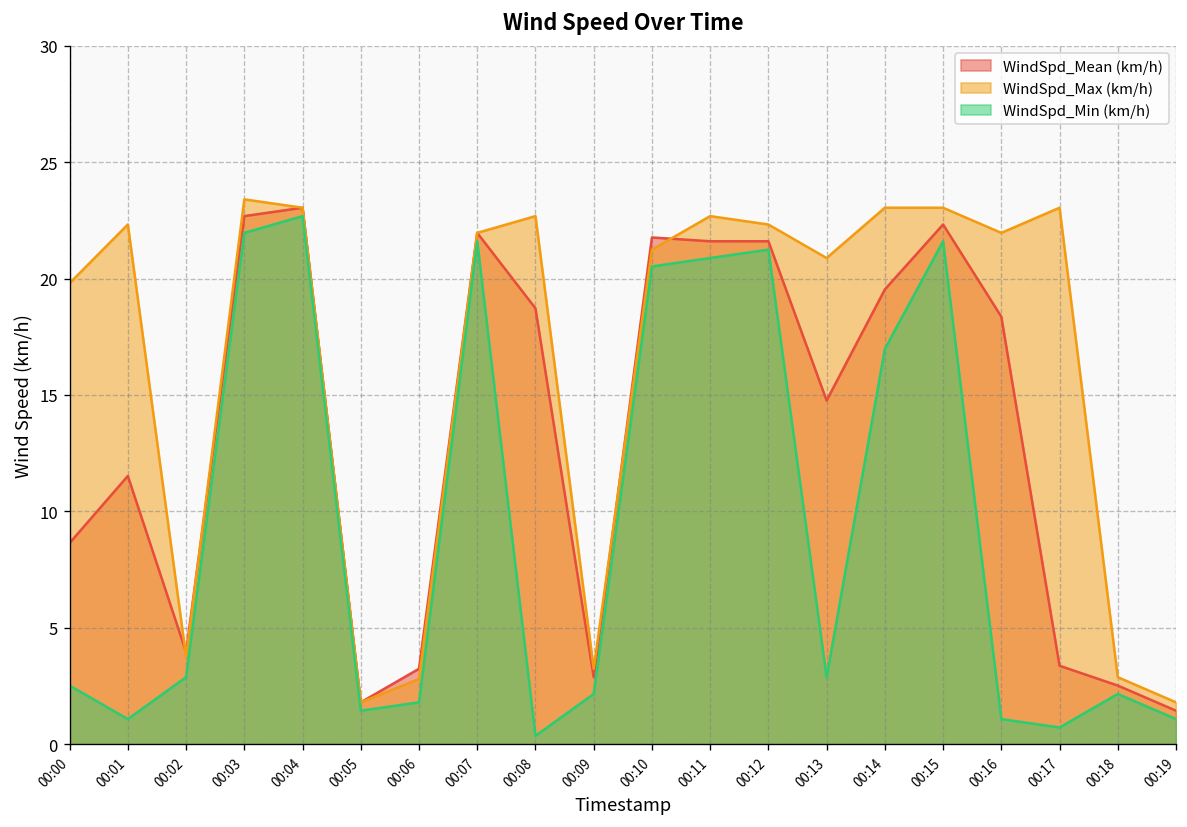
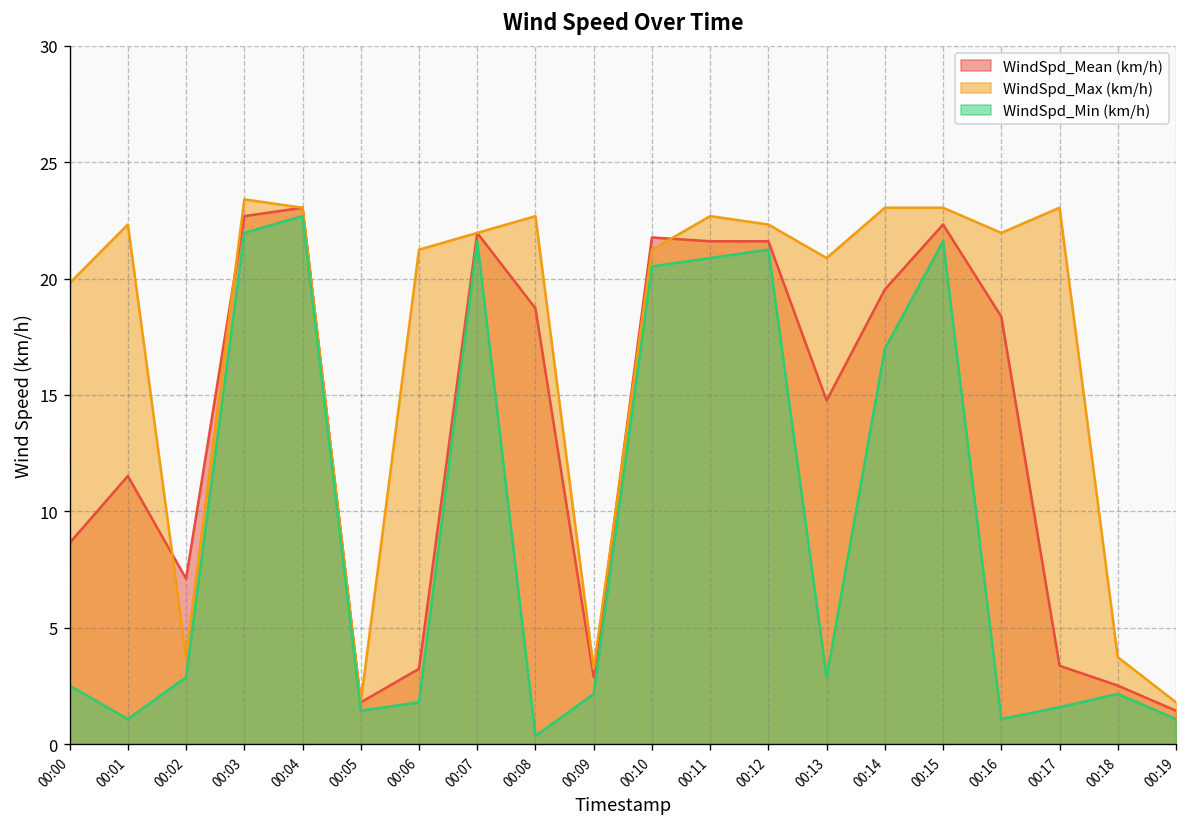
  {
    "WindSpd_Mean (km/h)": {
      "00:00": 8.6,
      "00:01": 11.5,
-     "00:02": 4.0,
+     "00:02": 7.1,
      "00:03": 22.7,
      "00:06": 3.2,
      "00:08": 18.7,
      "00:09": 2.9,
      "00:10": 21.8,
      "00:11": 21.6,
      "00:12": 21.6,
      "00:13": 14.8,
      "00:14": 19.5,
      "00:15": 22.3,
      "00:16": 18.4,
      "00:17": 3.4,
      "00:18": 2.5,
      "00:19": 1.4
    },
    "WindSpd_Max (km/h)": {
      "00:00": 19.8,
      "00:01": 22.3,
      "00:02": 3.8,
      "00:03": 23.4,
-     "00:06": 2.8,
+     "00:06": 21.2,
      "00:08": 22.7,
      "00:09": 3.2,
      "00:10": 21.2,
      "00:11": 22.7,
      "00:12": 22.3,
      "00:13": 20.9,
      "00:14": 23.0,
      "00:15": 23.0,
      "00:16": 22.0,
      "00:17": 23.0,
-     "00:18": 2.9,
+     "00:18": 3.7,
      "00:19": 1.8
    },
    "WindSpd_Min (km/h)": {
      "00:00": 2.5,
      "00:01": 1.1,
      "00:02": 2.9,
      "00:03": 22.0,
      "00:04": 22.7,
      "00:05": 1.4,
      "00:06": 1.8,
      "00:07": 21.6,
      "00:08": 0.4,
      "00:09": 2.2,
      "00:10": 20.5,
      "00:11": 20.9,
      "00:12": 21.2,
      "00:13": 2.9,
      "00:14": 17.0,
      "00:15": 21.6,
      "00:16": 1.1,
-     "00:17": 0.7,
+     "00:17": 1.6,
      "00:18": 2.2,
      "00:19": 1.1
    }
  }
